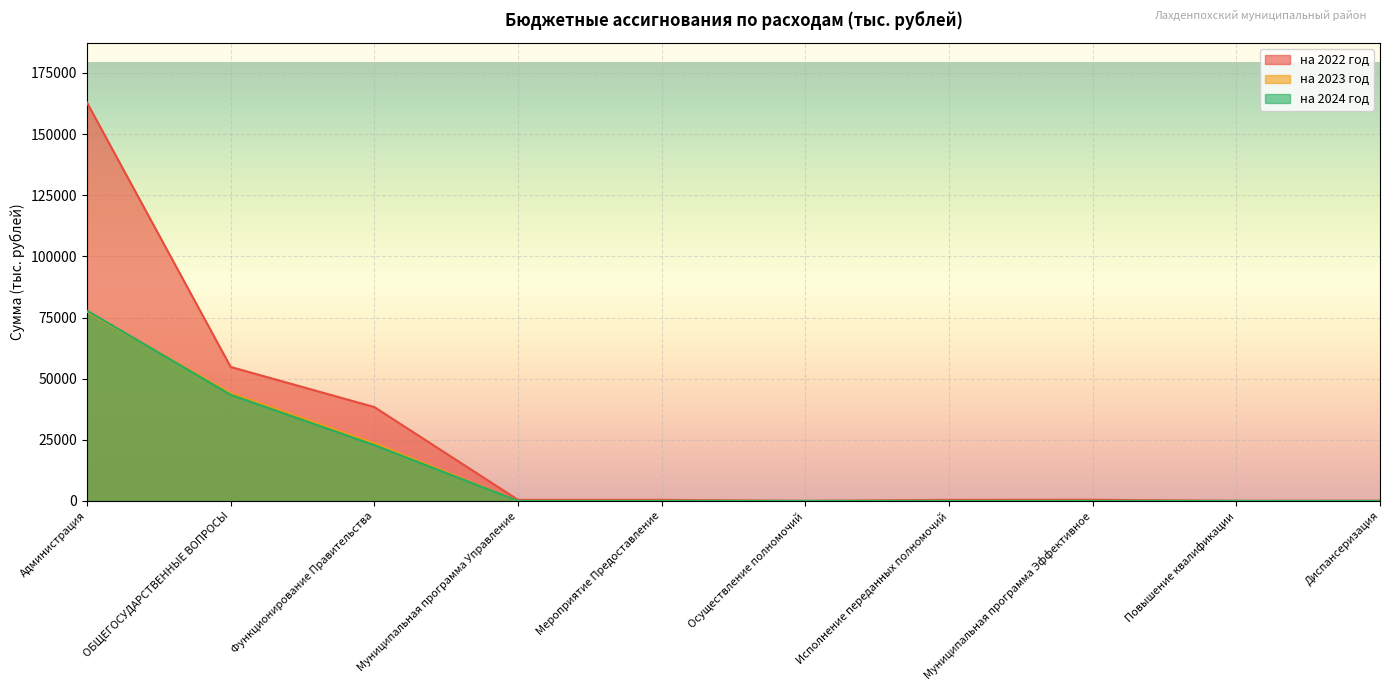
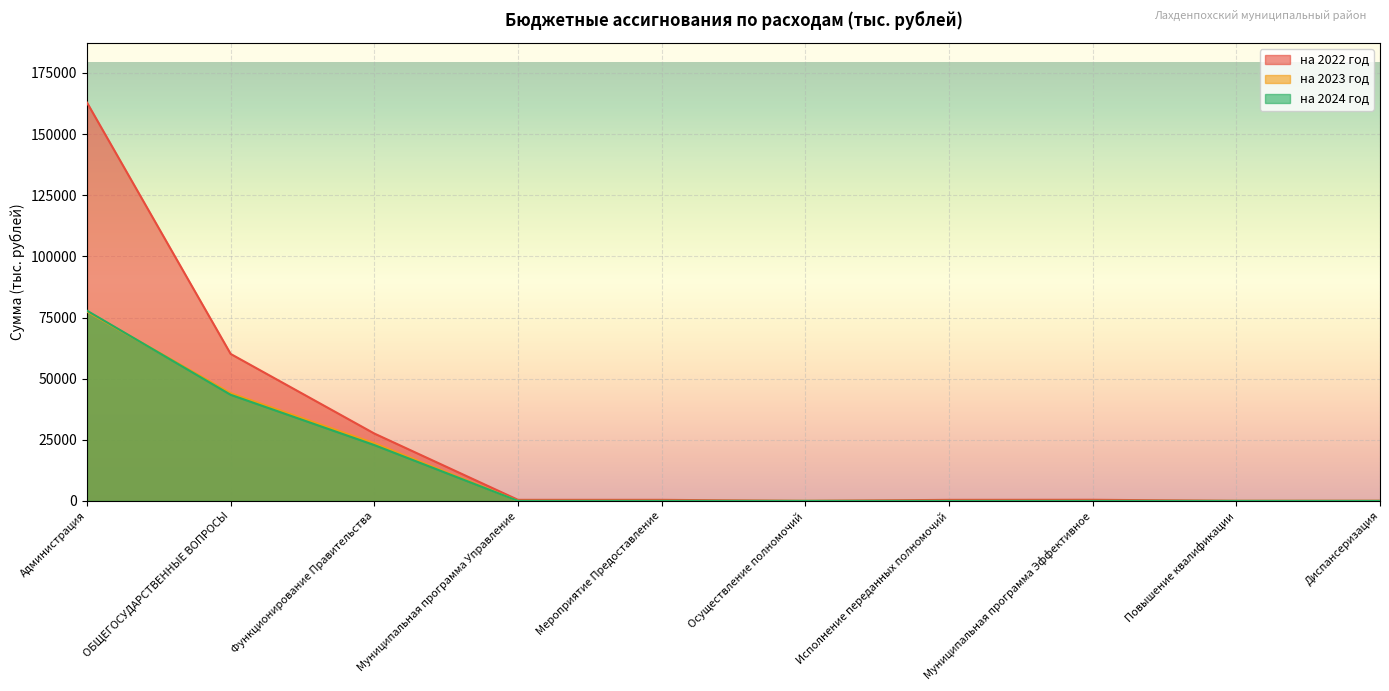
  {
    "на 2022 год": {
      "Администрация": 163000,
-     "ОБЩЕГОСУДАРСТВЕННЫЕ ВОПРОСЫ": 55000,
-     "Функционирование Правительства": 38000
+     "ОБЩЕГОСУДАРСТВЕННЫЕ ВОПРОСЫ": 60000,
+     "Функционирование Правительства": 28000
    }
  }
